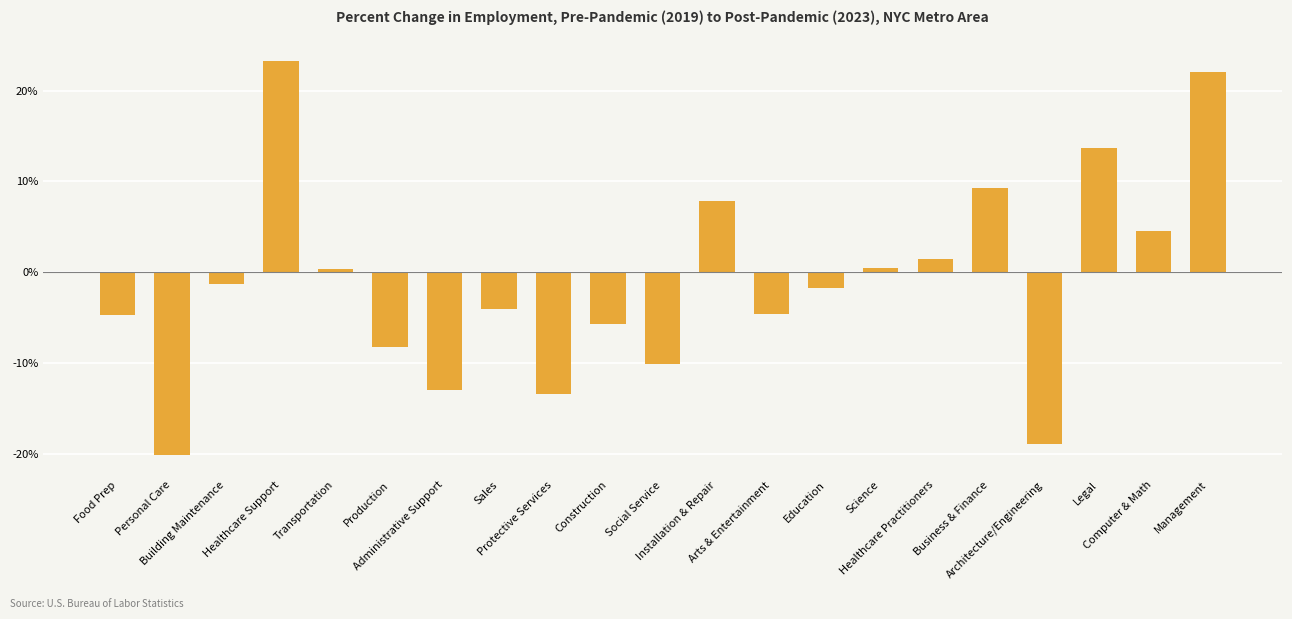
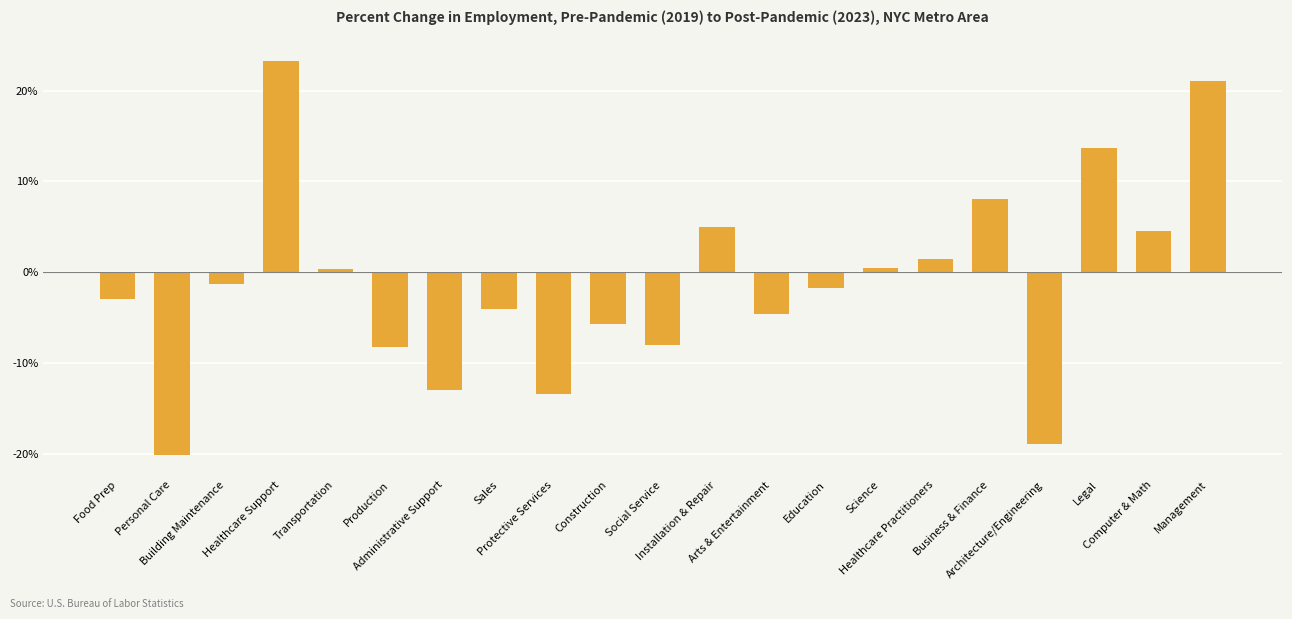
  {
-   "Food Prep": "-5%",
+   "Food Prep": "-3%",
    "Personal Care": "-20%",
    "Building Maintenance": "-1%",
    "Healthcare Support": "23%",
    "Transportation": "0%",
    "Production": "-8%",
    "Administrative Support": "-13%",
    "Sales": "-4%",
    "Protective Services": "-13%",
    "Construction": "-6%",
-   "Social Service": "-10%",
-   "Installation & Repair": "8%",
+   "Social Service": "-8%",
+   "Installation & Repair": "5%",
    "Arts & Entertainment": "-5%",
    "Education": "-2%",
    "Science": "0%",
    "Healthcare Practitioners": "1%",
-   "Business & Finance": "9%",
+   "Business & Finance": "8%",
    "Architecture/Engineering": "-19%",
    "Legal": "14%",
    "Computer & Math": "5%",
-   "Management": "22%"
+   "Management": "21%"
  }
